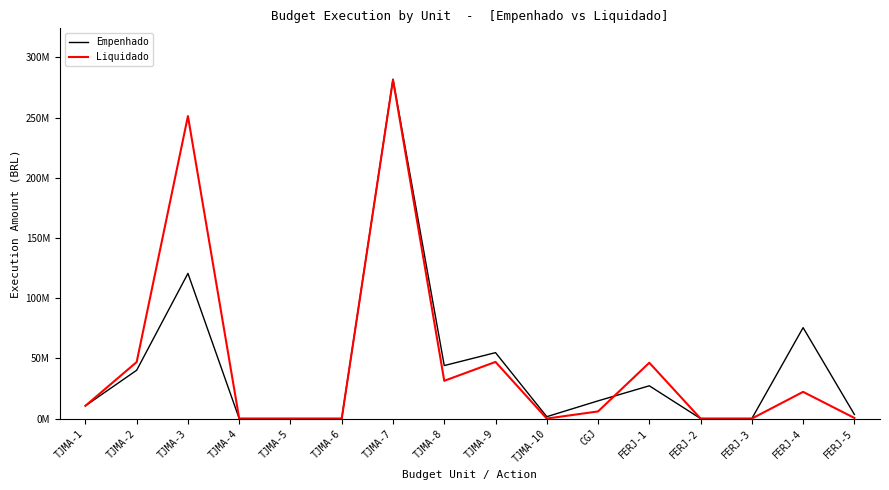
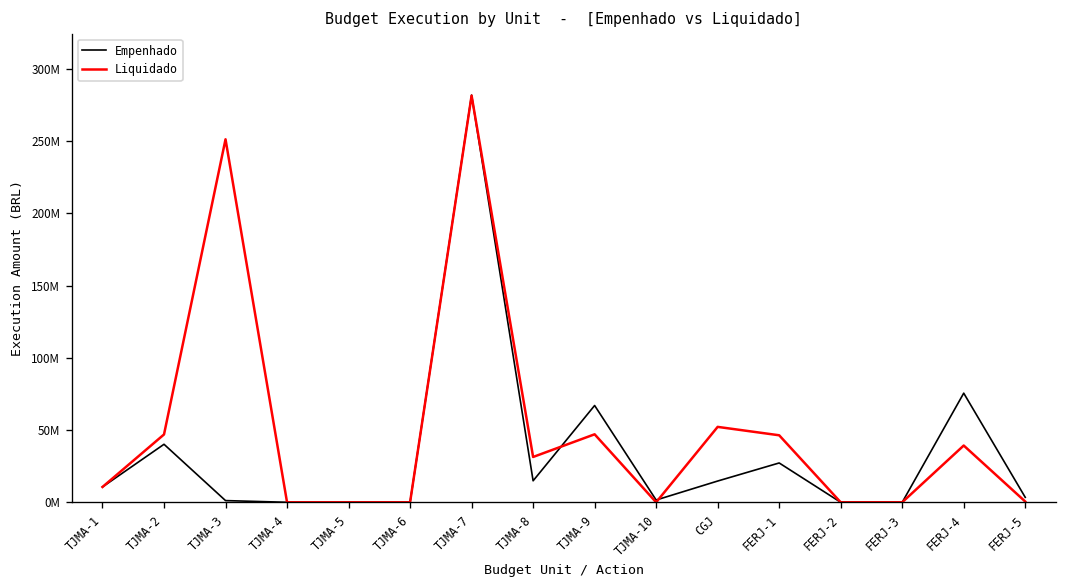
  {
    "Empenhado": {
      "TJMA-2": 40000000,
-     "TJMA-3": 121000000,
-     "TJMA-8": 44000000,
-     "TJMA-9": 55000000,
+     "TJMA-3": 1000000,
+     "TJMA-8": 15000000,
+     "TJMA-9": 67000000,
      "CGJ": 15000000,
      "FERJ-1": 27000000,
      "FERJ-4": 76000000,
      "FERJ-5": 3000000
    },
    "Liquidado": {
      "TJMA-2": 47000000,
      "TJMA-3": 251000000,
      "TJMA-8": 31000000,
      "TJMA-9": 47000000,
-     "CGJ": 6000000,
+     "CGJ": 52000000,
      "FERJ-1": 46000000,
-     "FERJ-4": 22000000,
+     "FERJ-4": 39000000,
      "FERJ-5": 1000000
    }
  }
